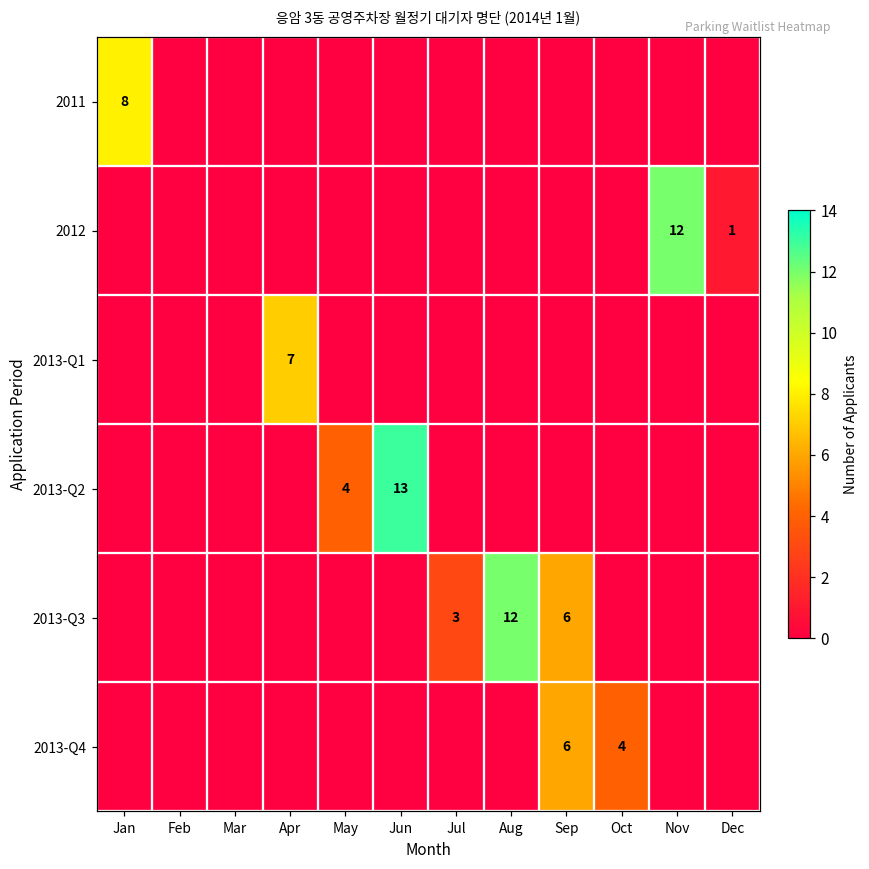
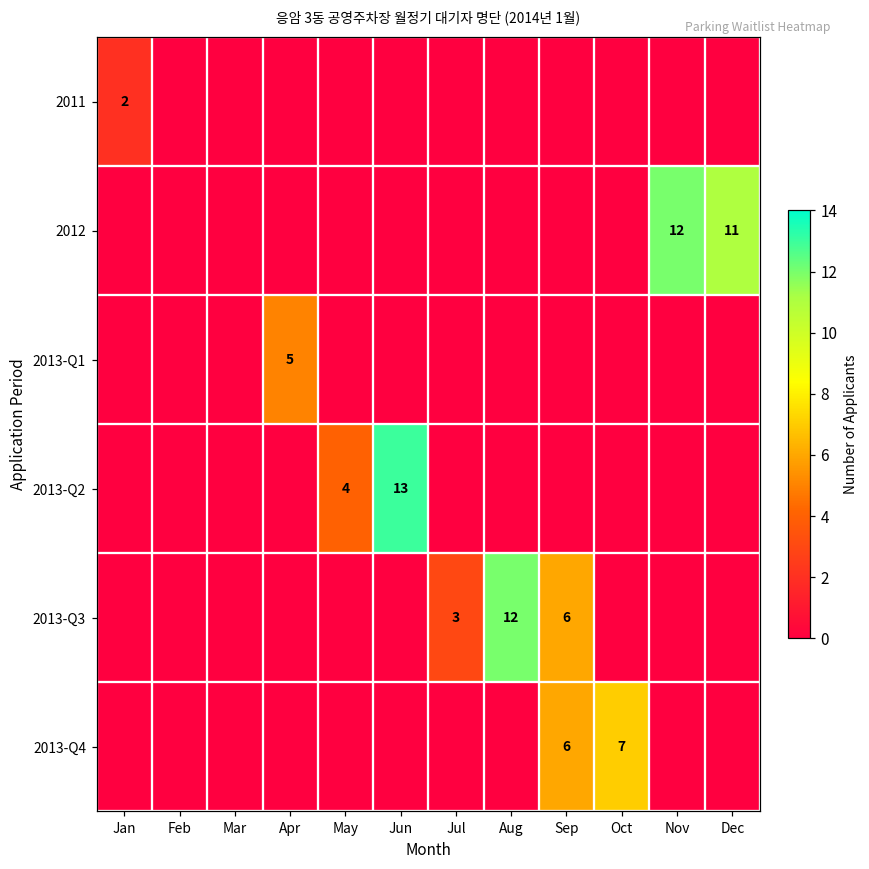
  {
    "2011": {
-     "Jan": 8
+     "Jan": 2
    },
    "2012": {
      "Nov": 12,
-     "Dec": 1
+     "Dec": 11
    },
    "2013-Q1": {
-     "Apr": 7
+     "Apr": 5
    },
    "2013-Q2": {
      "May": 4,
      "Jun": 13
    },
    "2013-Q3": {
      "Jul": 3,
      "Aug": 12,
      "Sep": 6
    },
    "2013-Q4": {
      "Sep": 6,
-     "Oct": 4
+     "Oct": 7
    }
  }
